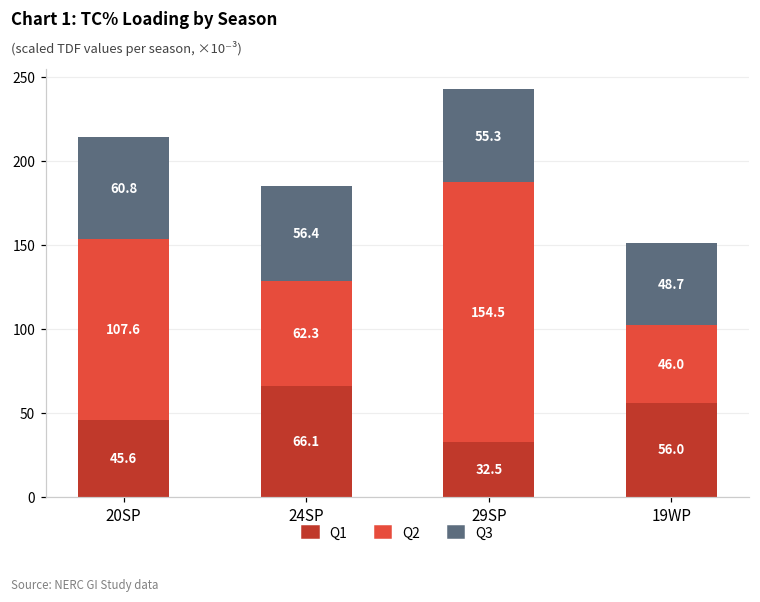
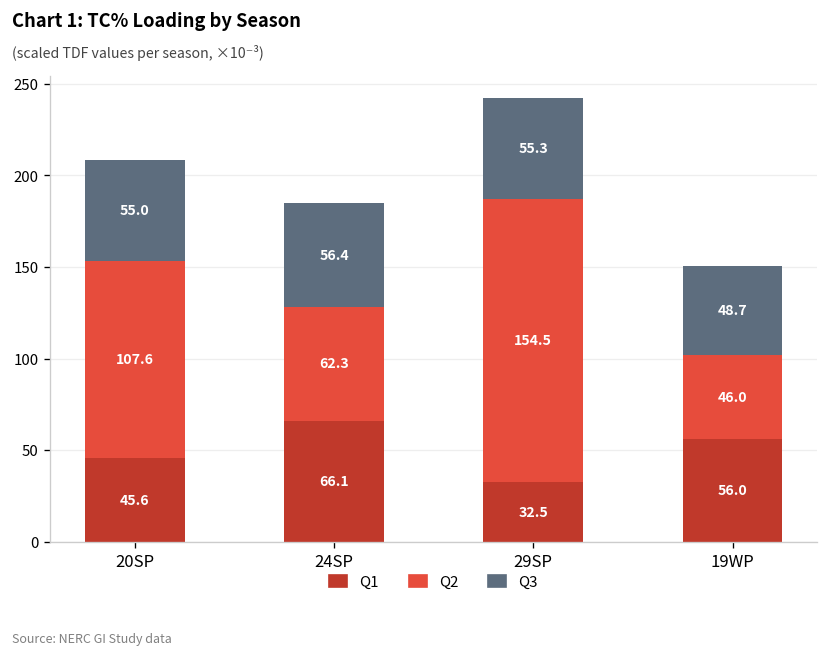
  {
    "Q3": {
-     "20SP": 60.8,
+     "20SP": 55.0,
      "24SP": 56.4,
      "29SP": 55.3,
      "19WP": 48.7
    }
  }
